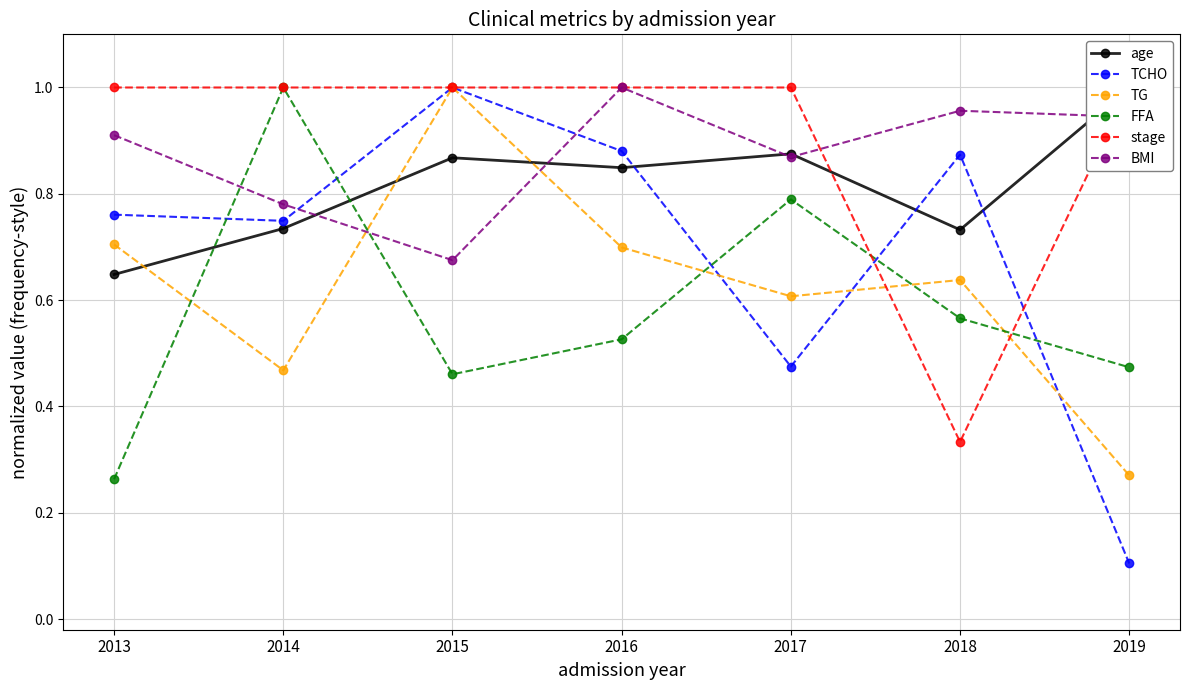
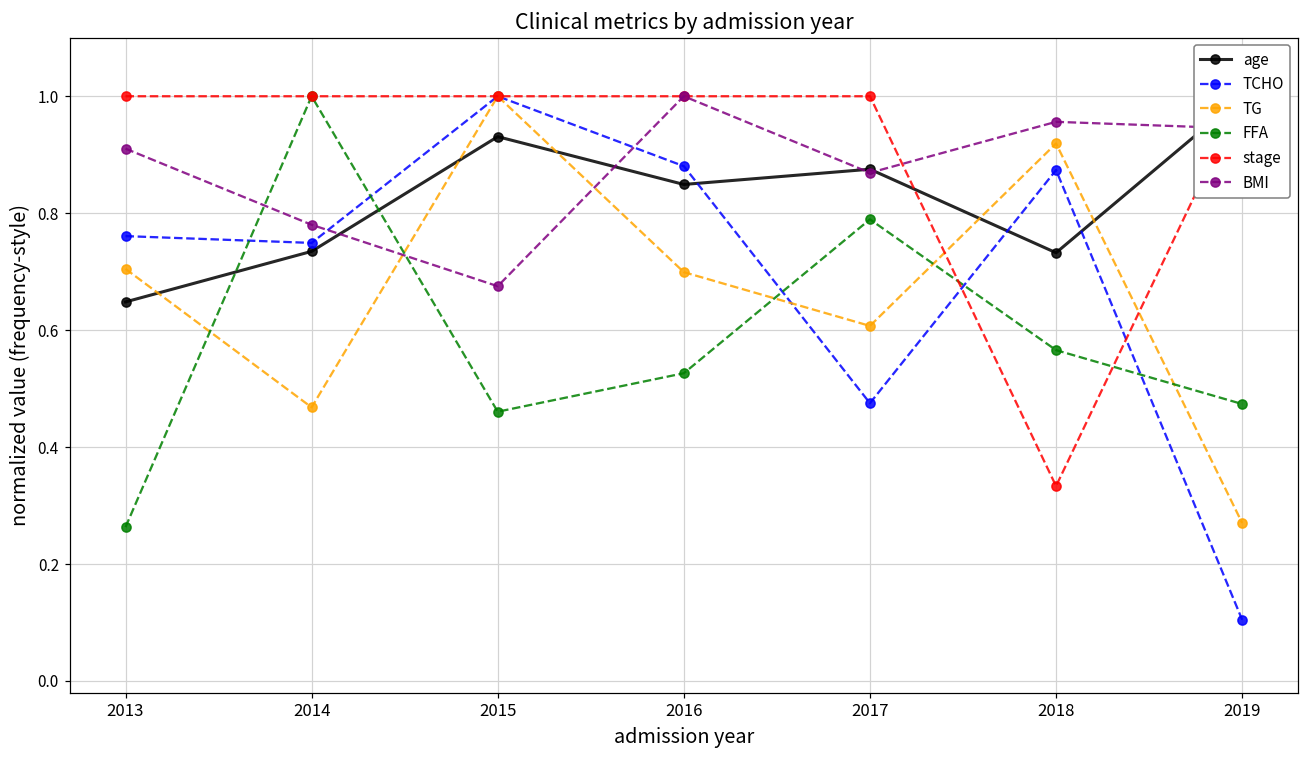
  {
    "age": {
      "2013": 0.65,
      "2014": 0.73,
-     "2015": 0.87,
+     "2015": 0.93,
      "2016": 0.85,
      "2017": 0.88,
      "2018": 0.73
    },
    "TCHO": {
      "2013": 0.76,
      "2014": 0.75,
      "2016": 0.88,
      "2017": 0.48,
      "2018": 0.87,
      "2019": 0.10
    },
    "TG": {
      "2013": 0.70,
      "2014": 0.47,
      "2016": 0.70,
      "2017": 0.61,
-     "2018": 0.64,
+     "2018": 0.92,
      "2019": 0.27
    },
    "FFA": {
      "2013": 0.26,
      "2015": 0.46,
      "2016": 0.53,
      "2017": 0.79,
      "2018": 0.57,
      "2019": 0.47
    },
    "stage": {
      "2013": 1.00,
      "2017": 1.00,
      "2018": 0.33
    },
    "BMI": {
      "2013": 0.91,
      "2014": 0.78,
      "2015": 0.68,
      "2017": 0.87,
      "2018": 0.96
    }
  }
